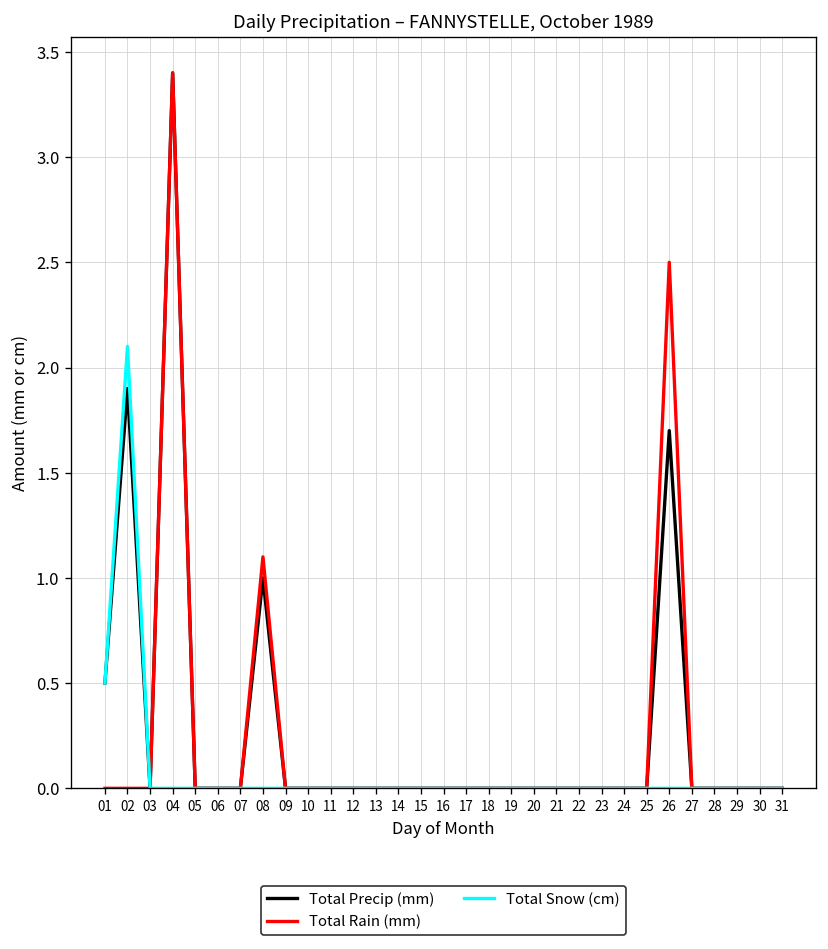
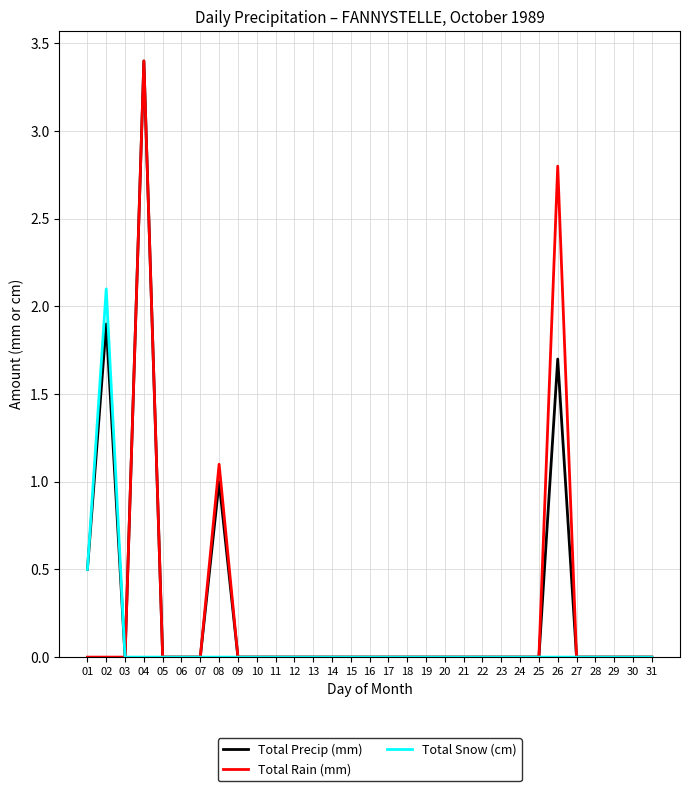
  {
    "Total Precip (mm)": {
      "02": 1.9,
      "08": 1.0,
      "26": 1.7
    },
    "Total Rain (mm)": {
      "01": 0.0,
      "02": 0.0,
      "08": 1.1,
-     "26": 2.5
+     "26": 2.8
    },
    "Total Snow (cm)": {
      "02": 2.1,
      "04": 0.0,
      "08": 0.0,
      "26": 0.0
    }
  }
